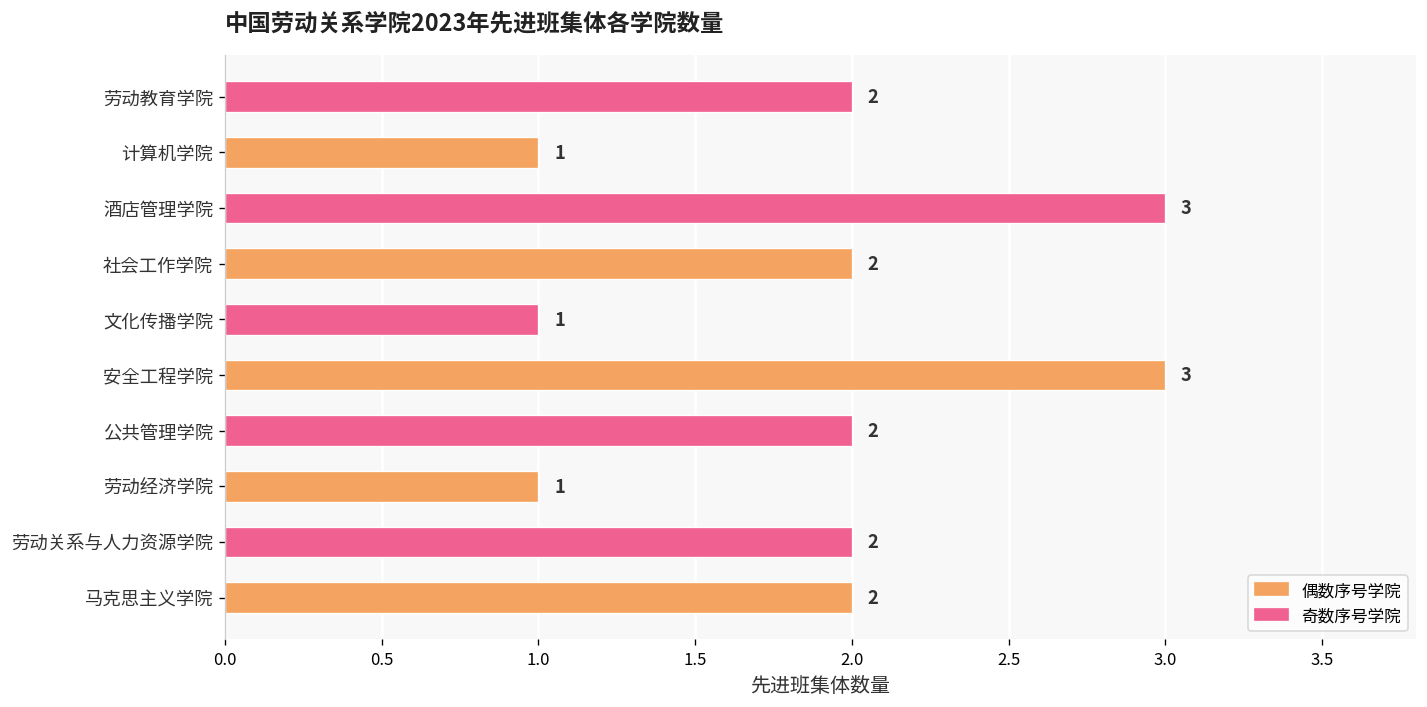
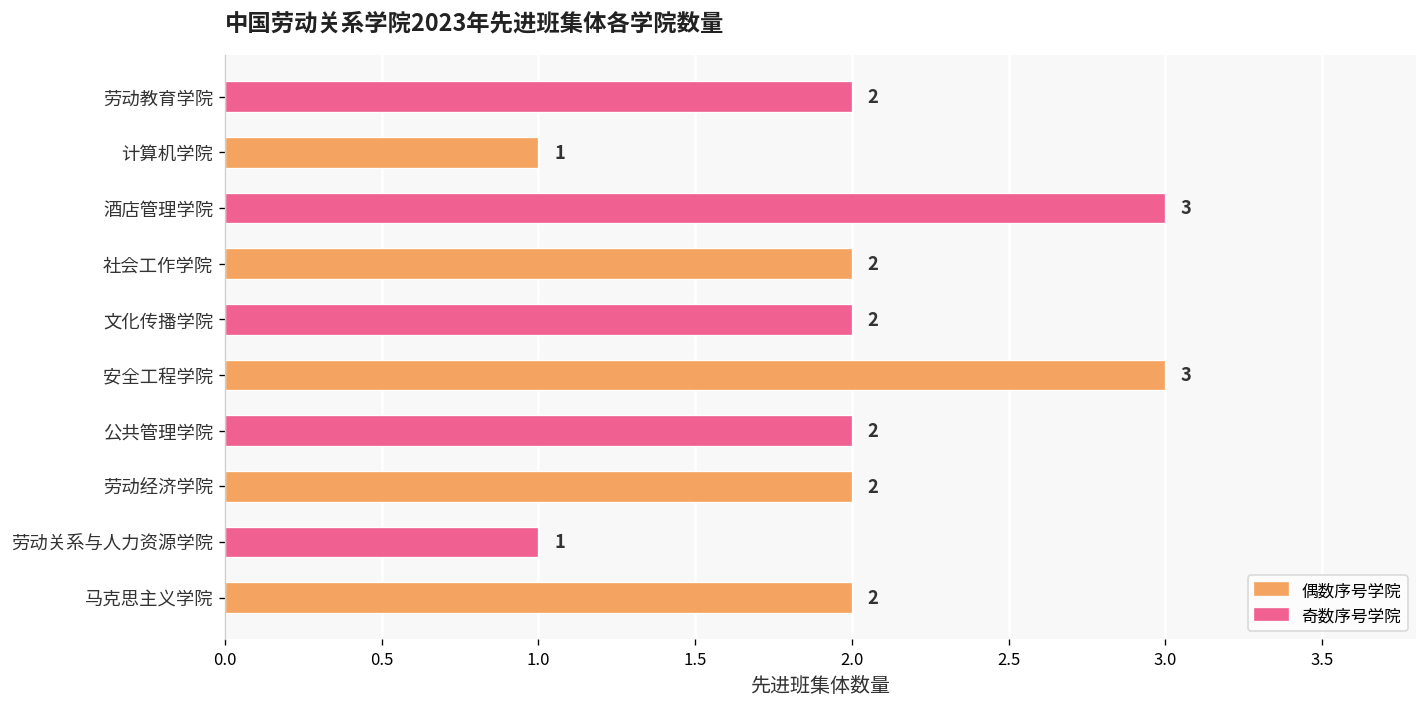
  {
    "劳动教育学院": 2,
    "计算机学院": 1,
    "酒店管理学院": 3,
    "社会工作学院": 2,
-   "文化传播学院": 1,
+   "文化传播学院": 2,
    "安全工程学院": 3,
    "公共管理学院": 2,
-   "劳动经济学院": 1,
-   "劳动关系与人力资源学院": 2,
+   "劳动经济学院": 2,
+   "劳动关系与人力资源学院": 1,
    "马克思主义学院": 2
  }
